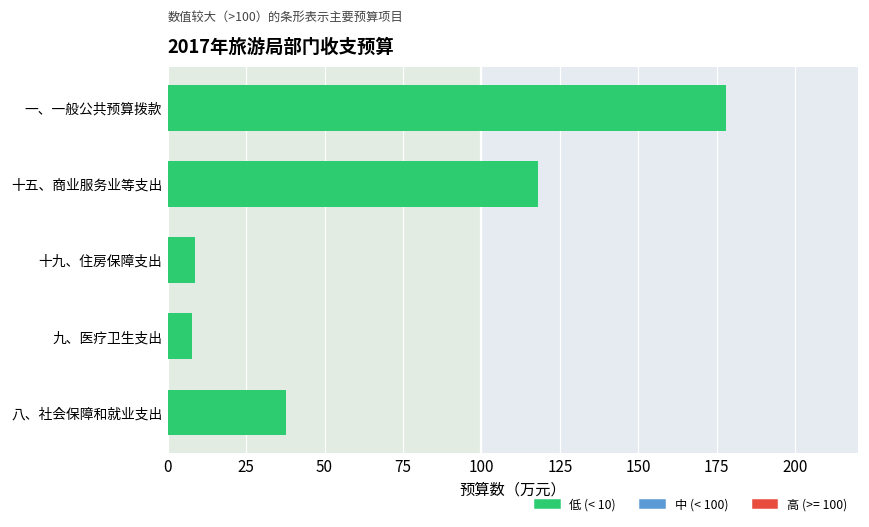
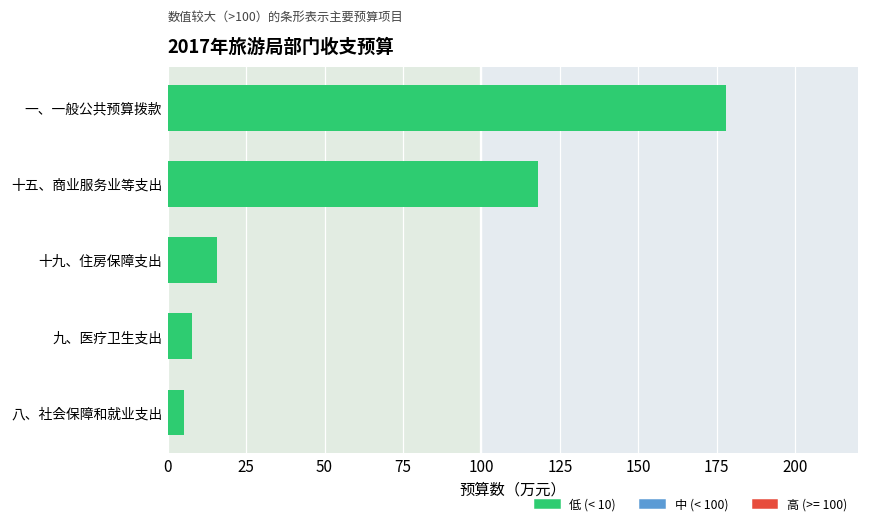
  {
    "一、一般公共预算拨款": 178,
    "十五、商业服务业等支出": 118,
-   "十九、住房保障支出": 9,
+   "十九、住房保障支出": 16,
    "九、医疗卫生支出": 8,
-   "八、社会保障和就业支出": 38
+   "八、社会保障和就业支出": 5
  }
